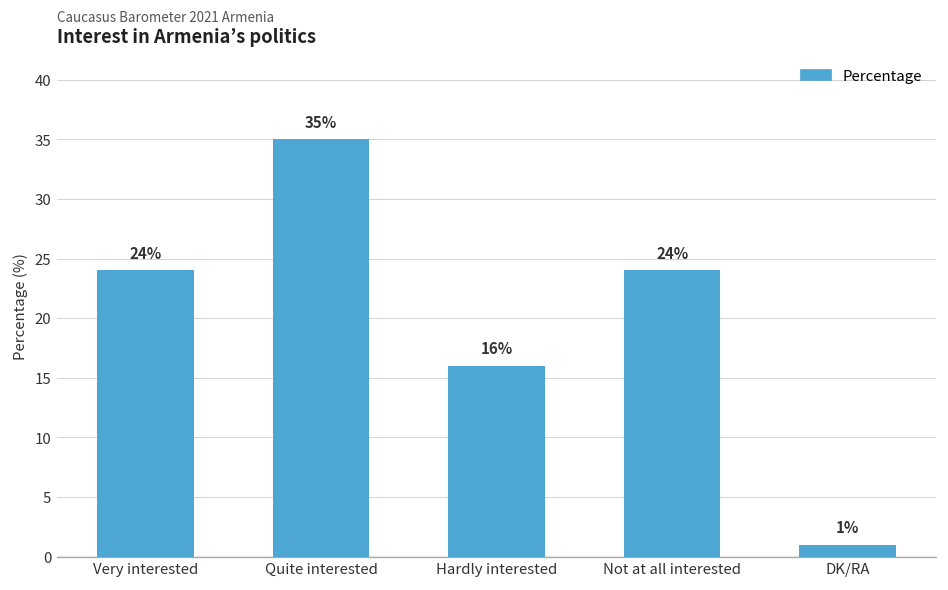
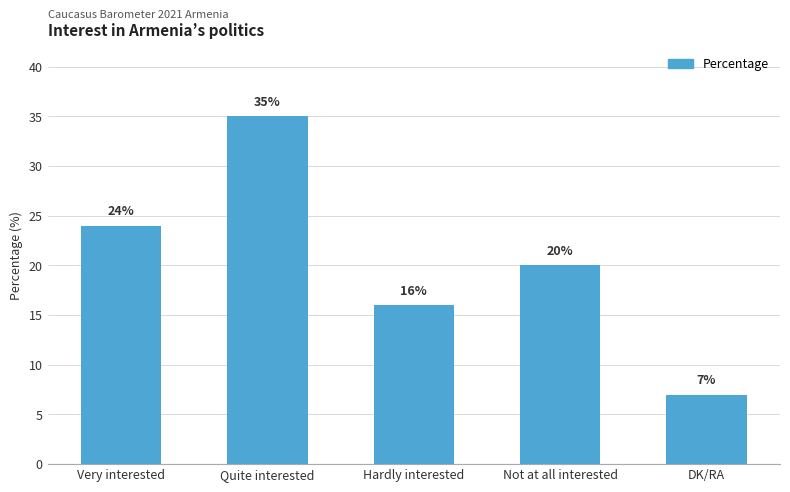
  {
    "Very interested": "24%",
    "Quite interested": "35%",
    "Hardly interested": "16%",
-   "Not at all interested": "24%",
-   "DK/RA": "1%"
+   "Not at all interested": "20%",
+   "DK/RA": "7%"
  }
